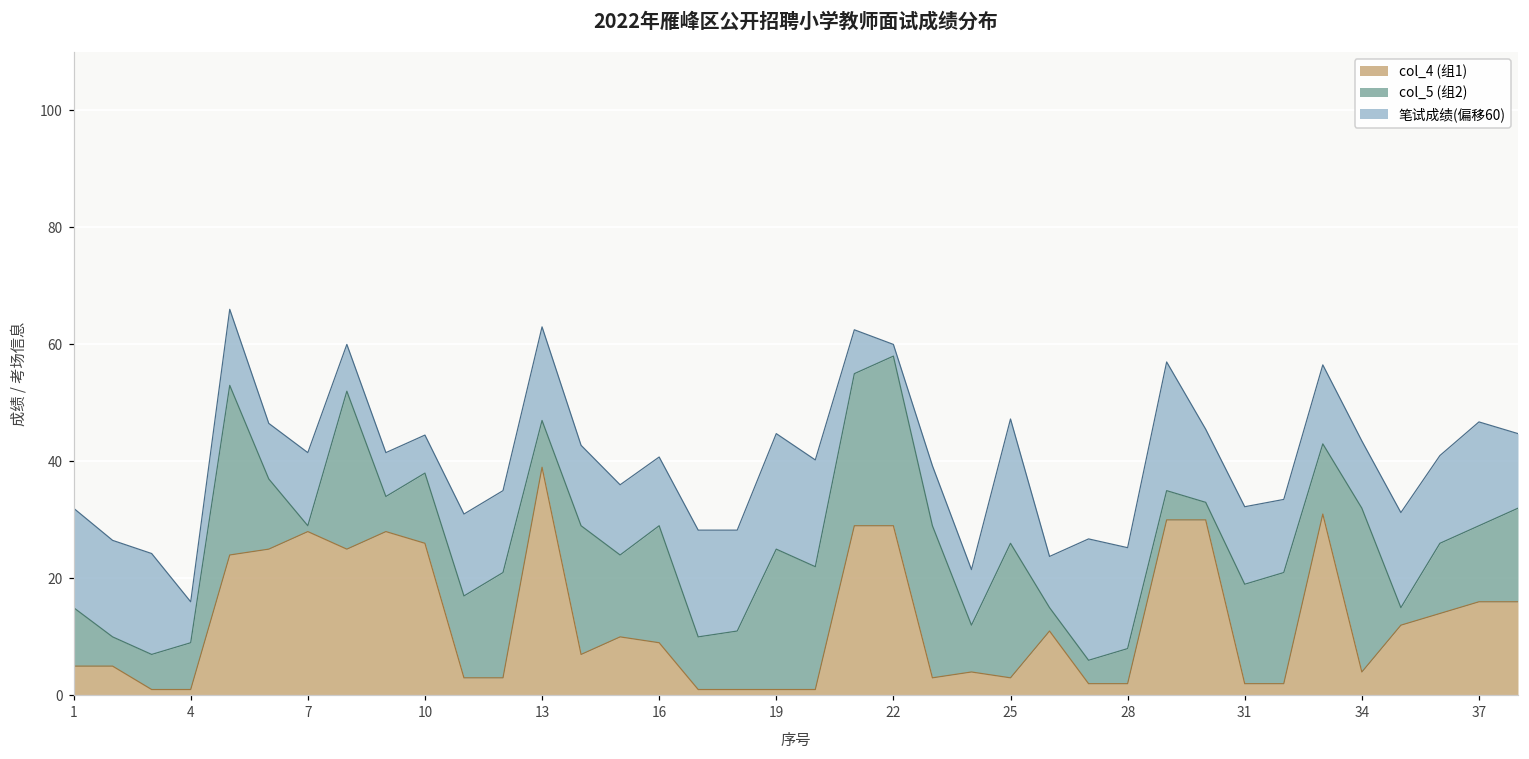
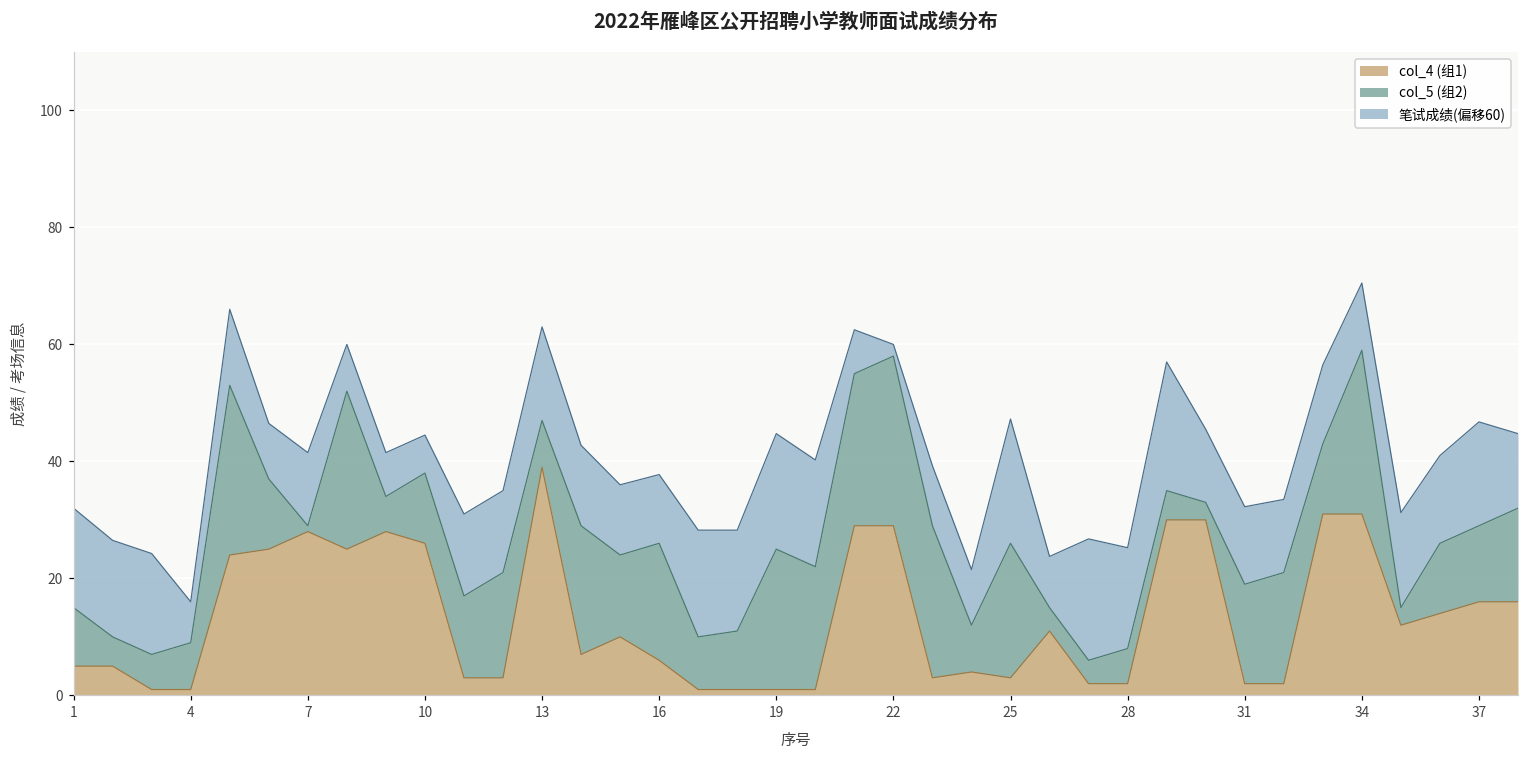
  {
    "col_4 (组1)": {
      "1": 5,
      "4": 1,
      "7": 28,
      "10": 26,
      "13": 39,
-     "16": 9,
+     "16": 6,
      "19": 1,
      "22": 29,
      "25": 3,
      "28": 2,
      "31": 2,
-     "34": 4,
+     "34": 31,
      "37": 16
    }
  }
